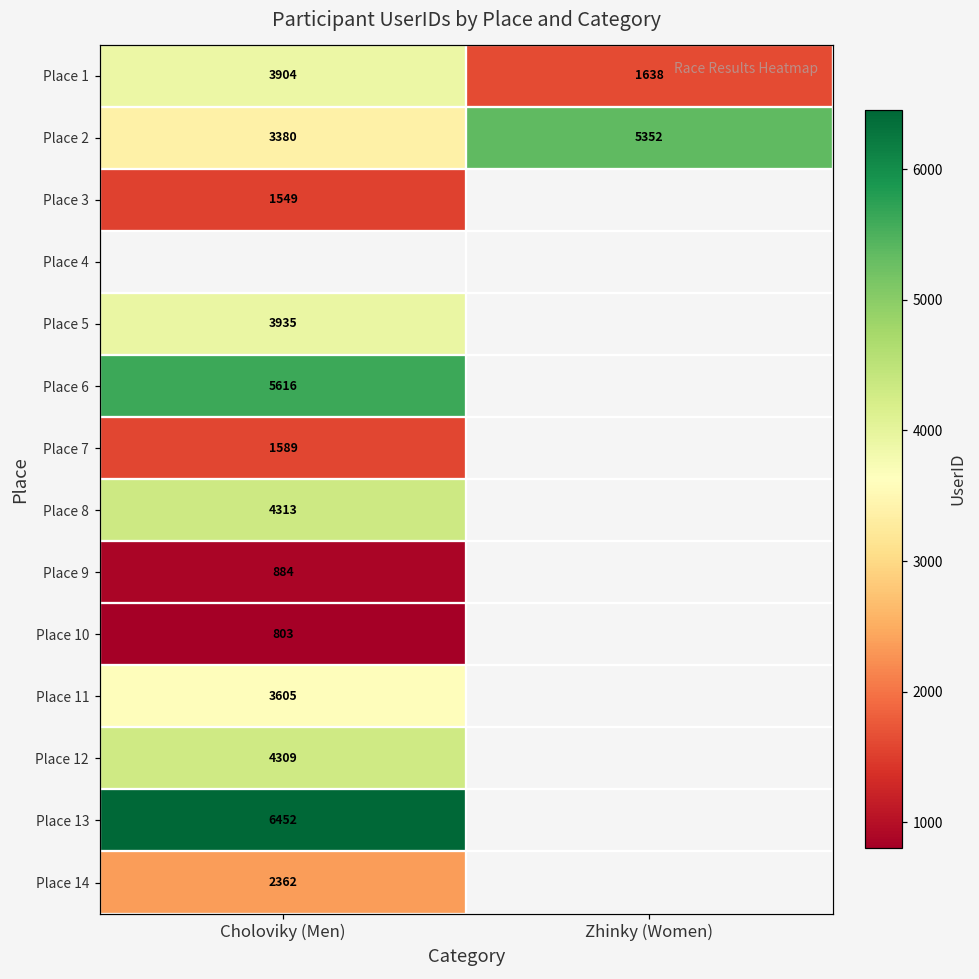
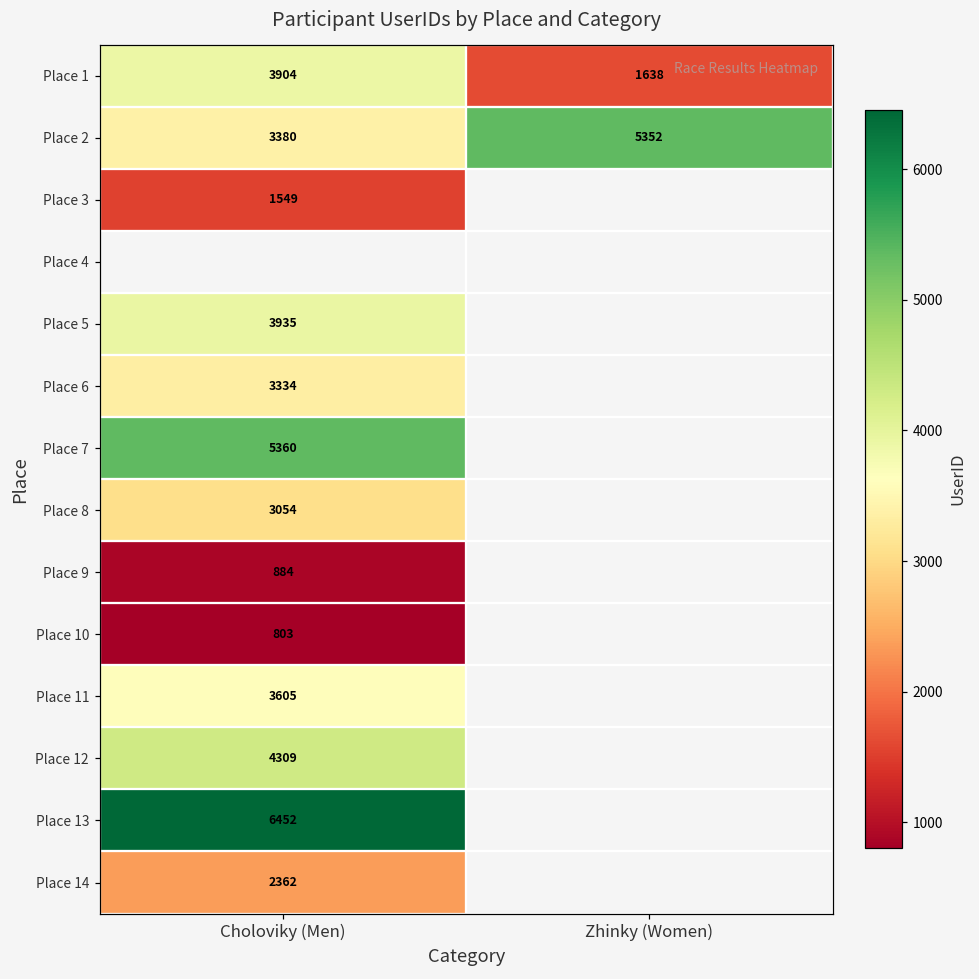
  {
    "Place 1": {
      "Choloviky (Men)": 3904
    },
    "Place 2": {
      "Choloviky (Men)": 3380,
      "Zhinky (Women)": 5352
    },
    "Place 3": {
      "Choloviky (Men)": 1549
    },
    "Place 5": {
      "Choloviky (Men)": 3935
    },
    "Place 6": {
-     "Choloviky (Men)": 5616
+     "Choloviky (Men)": 3334
    },
    "Place 7": {
-     "Choloviky (Men)": 1589
+     "Choloviky (Men)": 5360
    },
    "Place 8": {
-     "Choloviky (Men)": 4313
+     "Choloviky (Men)": 3054
    },
    "Place 9": {
      "Choloviky (Men)": 884
    },
    "Place 10": {
      "Choloviky (Men)": 803
    },
    "Place 11": {
      "Choloviky (Men)": 3605
    },
    "Place 12": {
      "Choloviky (Men)": 4309
    },
    "Place 13": {
      "Choloviky (Men)": 6452
    },
    "Place 14": {
      "Choloviky (Men)": 2362
    }
  }
